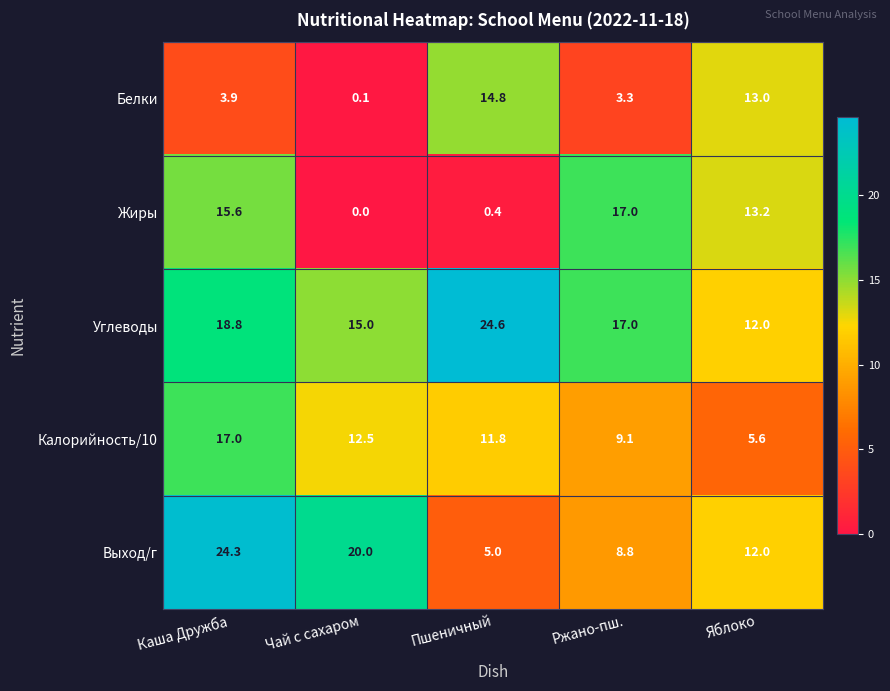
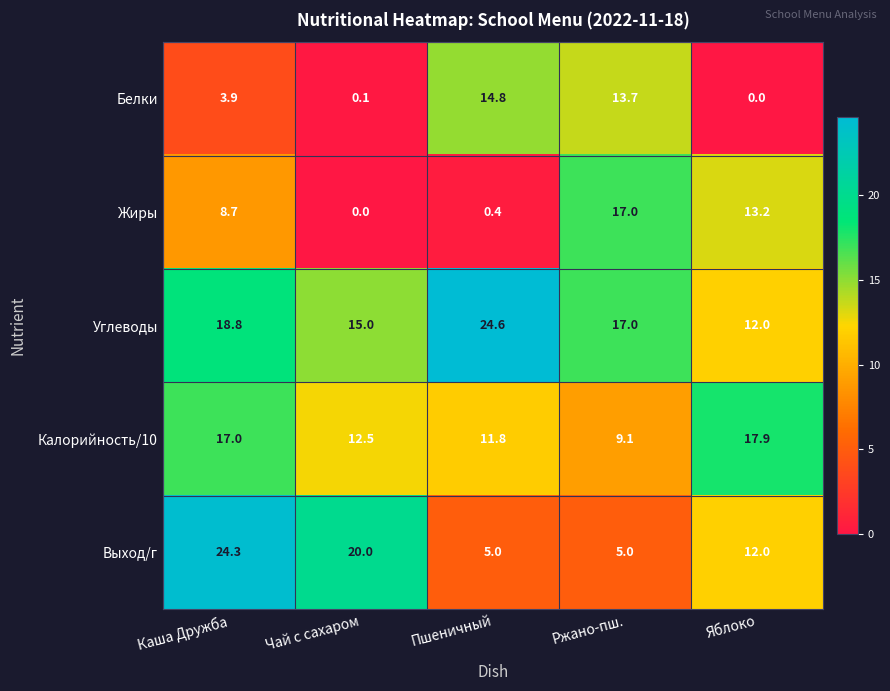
  {
    "Белки": {
      "Каша Дружба": 3.9,
      "Чай с сахаром": 0.1,
      "Пшеничный": 14.8,
-     "Ржано-пш.": 3.3,
-     "Яблоко": 13.0
+     "Ржано-пш.": 13.7,
+     "Яблоко": 0.0
    },
    "Жиры": {
-     "Каша Дружба": 15.6,
+     "Каша Дружба": 8.7,
      "Чай с сахаром": 0.0,
      "Пшеничный": 0.4,
      "Ржано-пш.": 17.0,
      "Яблоко": 13.2
    },
    "Углеводы": {
      "Каша Дружба": 18.8,
      "Чай с сахаром": 15.0,
      "Пшеничный": 24.6,
      "Ржано-пш.": 17.0,
      "Яблоко": 12.0
    },
    "Калорийность/10": {
      "Каша Дружба": 17.0,
      "Чай с сахаром": 12.5,
      "Пшеничный": 11.8,
      "Ржано-пш.": 9.1,
-     "Яблоко": 5.6
+     "Яблоко": 17.9
    },
    "Выход/г": {
      "Каша Дружба": 24.3,
      "Чай с сахаром": 20.0,
      "Пшеничный": 5.0,
-     "Ржано-пш.": 8.8,
+     "Ржано-пш.": 5.0,
      "Яблоко": 12.0
    }
  }
